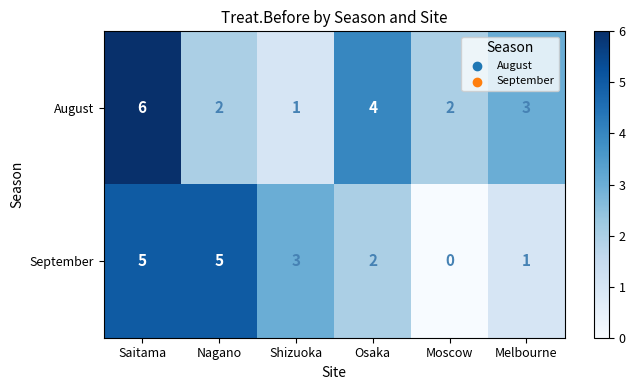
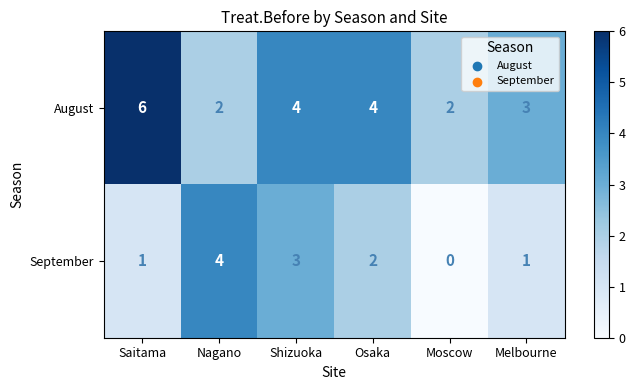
  {
    "August": {
      "Saitama": 6,
      "Nagano": 2,
-     "Shizuoka": 1,
+     "Shizuoka": 4,
      "Osaka": 4,
      "Moscow": 2
    },
    "September": {
-     "Saitama": 5,
-     "Nagano": 5,
+     "Saitama": 1,
+     "Nagano": 4,
      "Osaka": 2,
      "Moscow": 0,
      "Melbourne": 1
    }
  }
